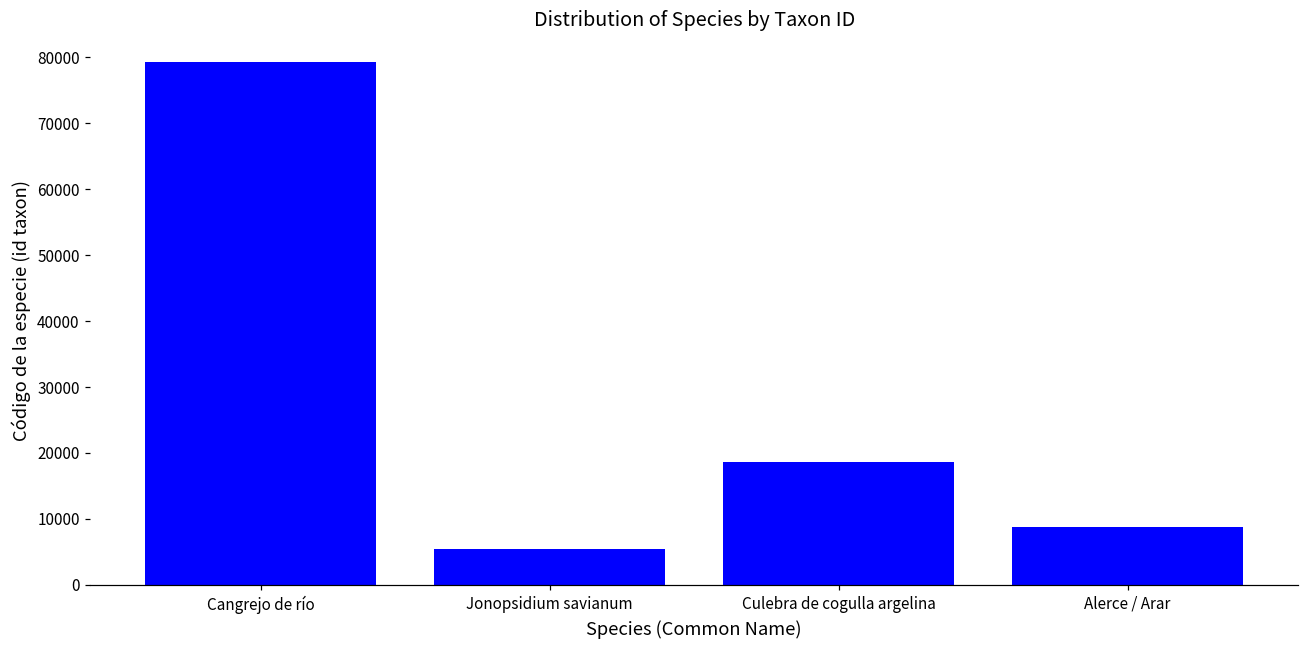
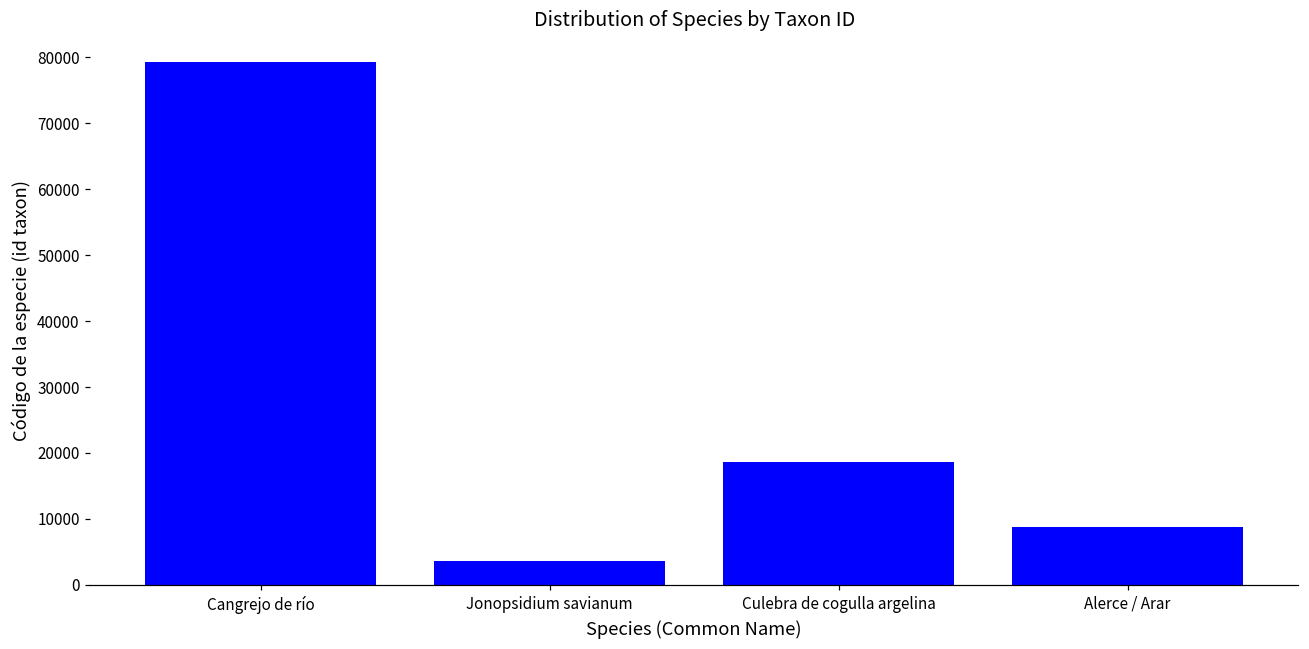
  {
    "Cangrejo de río": 79000,
-   "Jonopsidium savianum": 5000,
+   "Jonopsidium savianum": 4000,
    "Culebra de cogulla argelina": 19000,
    "Alerce / Arar": 9000
  }
